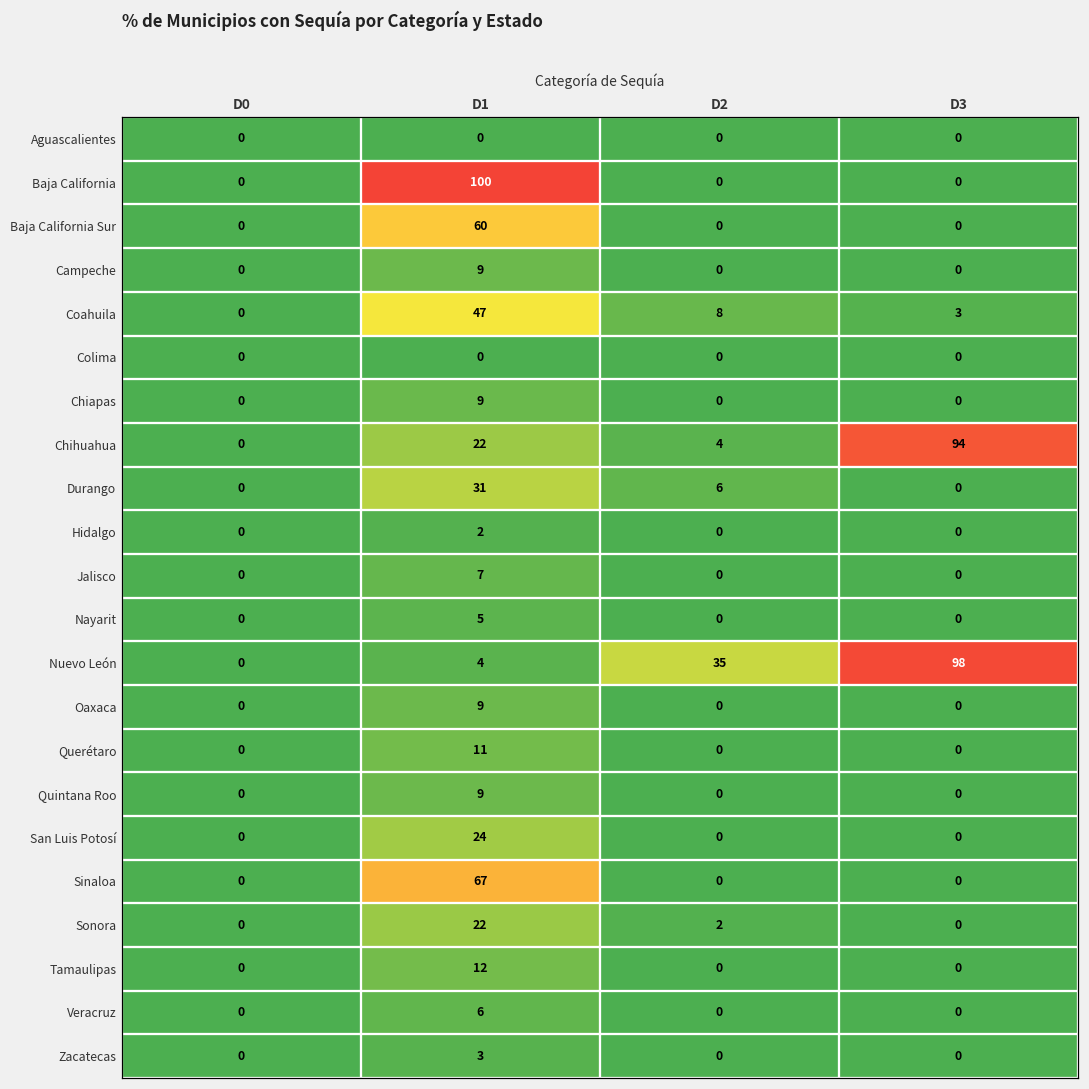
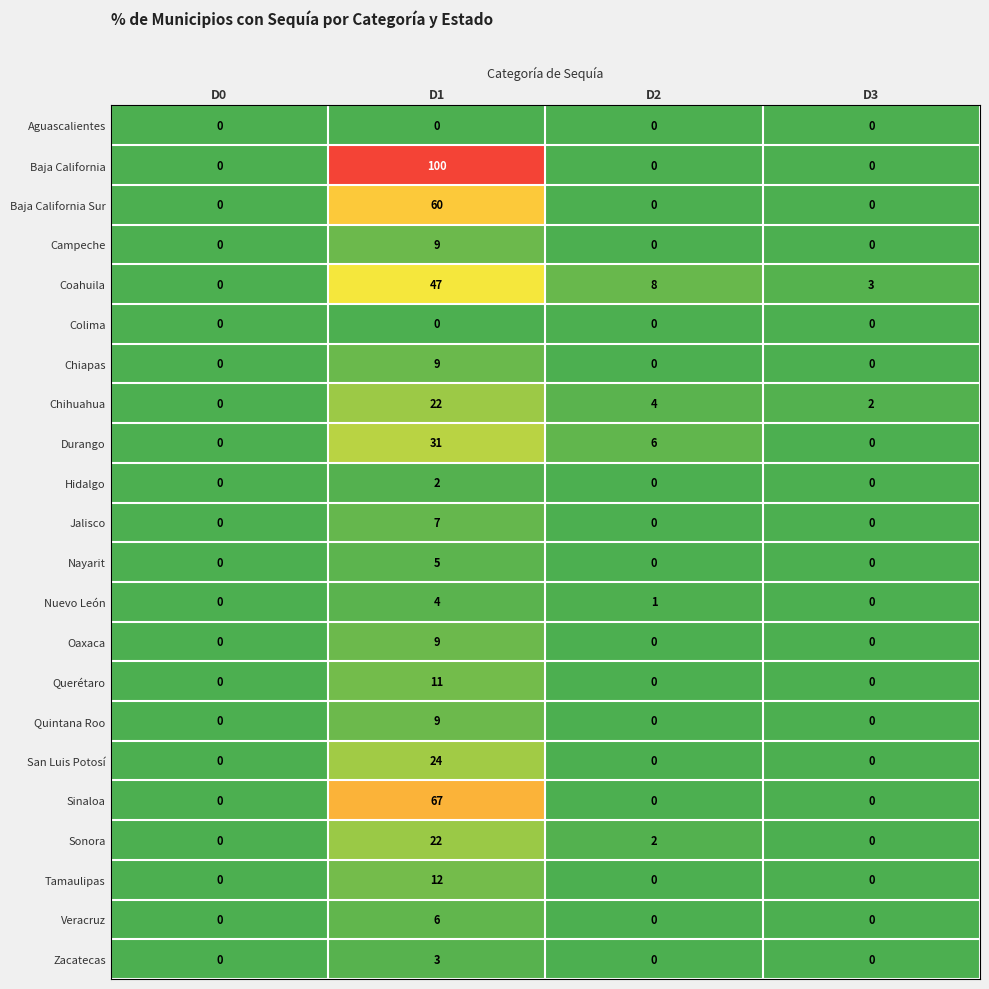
  {
    "Aguascalientes": {
      "D0": 0,
      "D1": 0,
      "D2": 0,
      "D3": 0
    },
    "Baja California": {
      "D0": 0,
      "D1": 100,
      "D2": 0,
      "D3": 0
    },
    "Baja California Sur": {
      "D0": 0,
      "D1": 60,
      "D2": 0,
      "D3": 0
    },
    "Campeche": {
      "D0": 0,
      "D1": 9,
      "D2": 0,
      "D3": 0
    },
    "Coahuila": {
      "D0": 0,
      "D1": 47,
      "D2": 8,
      "D3": 3
    },
    "Colima": {
      "D0": 0,
      "D1": 0,
      "D2": 0,
      "D3": 0
    },
    "Chiapas": {
      "D0": 0,
      "D1": 9,
      "D2": 0,
      "D3": 0
    },
    "Chihuahua": {
      "D0": 0,
      "D1": 22,
      "D2": 4,
-     "D3": 94
+     "D3": 2
    },
    "Durango": {
      "D0": 0,
      "D1": 31,
      "D2": 6,
      "D3": 0
    },
    "Hidalgo": {
      "D0": 0,
      "D1": 2,
      "D2": 0,
      "D3": 0
    },
    "Jalisco": {
      "D0": 0,
      "D1": 7,
      "D2": 0,
      "D3": 0
    },
    "Nayarit": {
      "D0": 0,
      "D1": 5,
      "D2": 0,
      "D3": 0
    },
    "Nuevo León": {
      "D0": 0,
      "D1": 4,
-     "D2": 35,
-     "D3": 98
+     "D2": 1,
+     "D3": 0
    },
    "Oaxaca": {
      "D0": 0,
      "D1": 9,
      "D2": 0,
      "D3": 0
    },
    "Querétaro": {
      "D0": 0,
      "D1": 11,
      "D2": 0,
      "D3": 0
    },
    "Quintana Roo": {
      "D0": 0,
      "D1": 9,
      "D2": 0,
      "D3": 0
    },
    "San Luis Potosí": {
      "D0": 0,
      "D1": 24,
      "D2": 0,
      "D3": 0
    },
    "Sinaloa": {
      "D0": 0,
      "D1": 67,
      "D2": 0,
      "D3": 0
    },
    "Sonora": {
      "D0": 0,
      "D1": 22,
      "D2": 2,
      "D3": 0
    },
    "Tamaulipas": {
      "D0": 0,
      "D1": 12,
      "D2": 0,
      "D3": 0
    },
    "Veracruz": {
      "D0": 0,
      "D1": 6,
      "D2": 0,
      "D3": 0
    },
    "Zacatecas": {
      "D0": 0,
      "D1": 3,
      "D2": 0,
      "D3": 0
    }
  }
